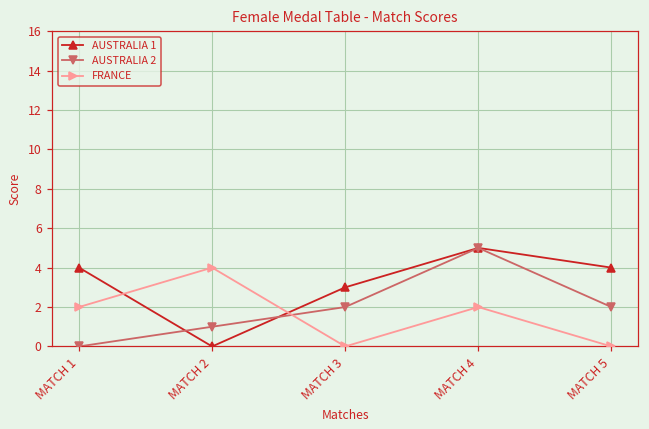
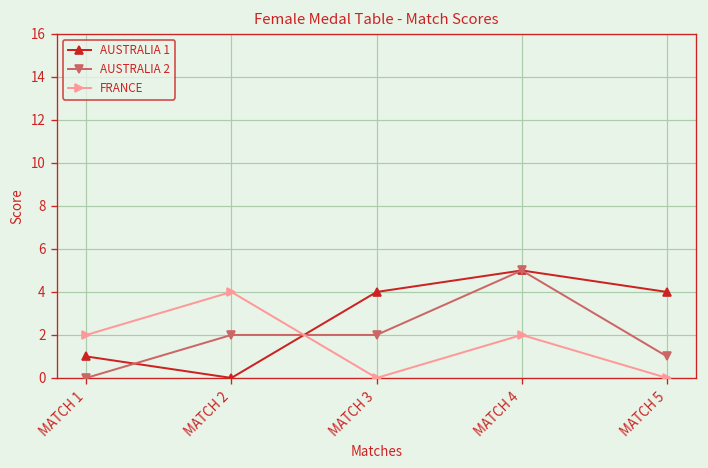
  {
    "AUSTRALIA 1": {
-     "MATCH 1": 4,
+     "MATCH 1": 1,
      "MATCH 2": 0,
-     "MATCH 3": 3,
+     "MATCH 3": 4,
      "MATCH 5": 4
    },
    "AUSTRALIA 2": {
      "MATCH 1": 0,
-     "MATCH 2": 1,
+     "MATCH 2": 2,
      "MATCH 3": 2,
-     "MATCH 5": 2
+     "MATCH 5": 1
    },
    "FRANCE": {
      "MATCH 1": 2,
      "MATCH 2": 4,
      "MATCH 3": 0,
      "MATCH 4": 2,
      "MATCH 5": 0
    }
  }
